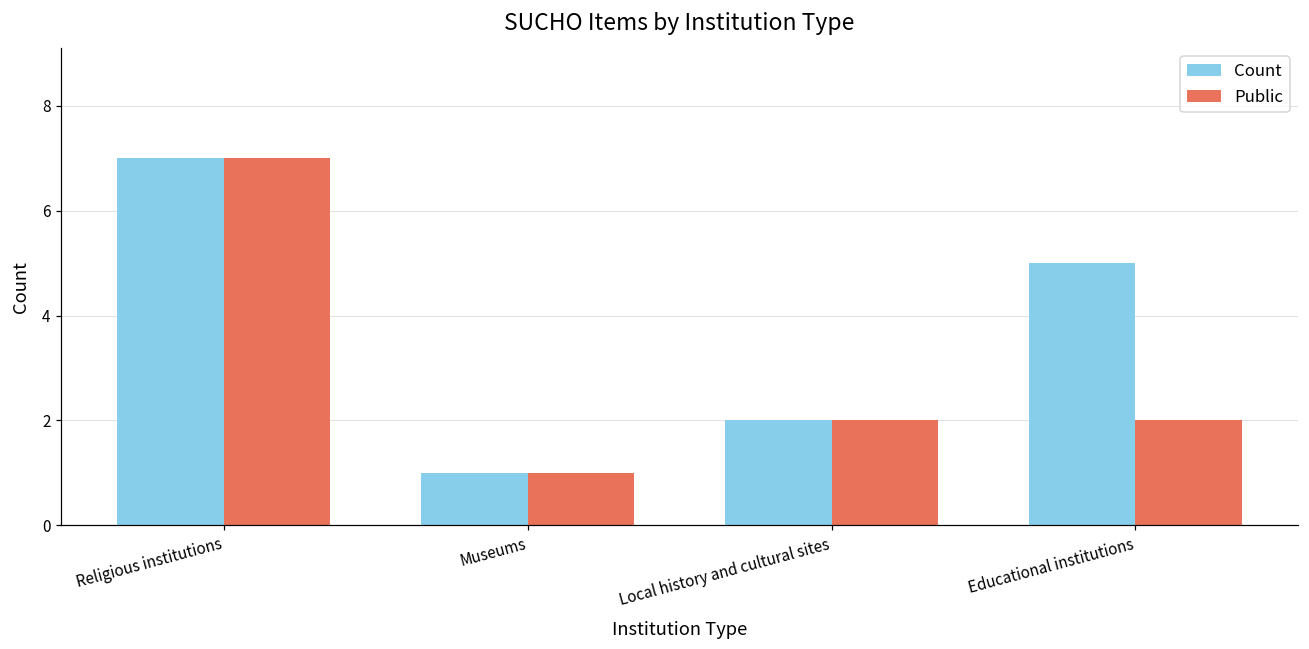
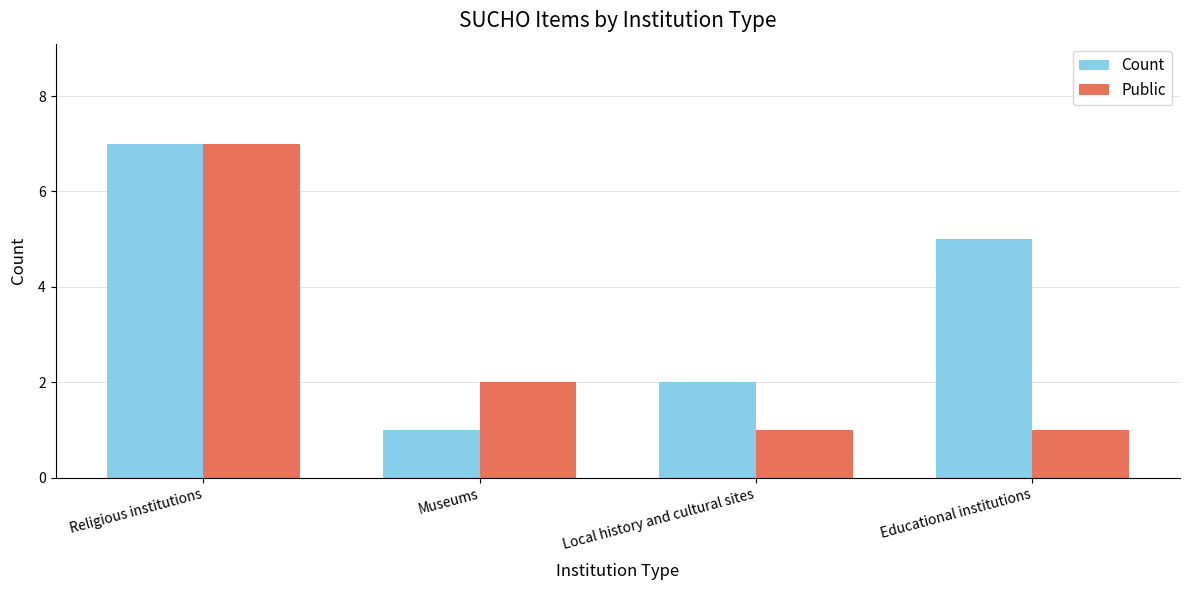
  {
    "Count": {
      "Religious institutions": 7,
      "Museums": 1,
      "Local history and cultural sites": 2,
      "Educational institutions": 5
    },
    "Public": {
      "Religious institutions": 7,
-     "Museums": 1,
-     "Local history and cultural sites": 2,
-     "Educational institutions": 2
+     "Museums": 2,
+     "Local history and cultural sites": 1,
+     "Educational institutions": 1
    }
  }
